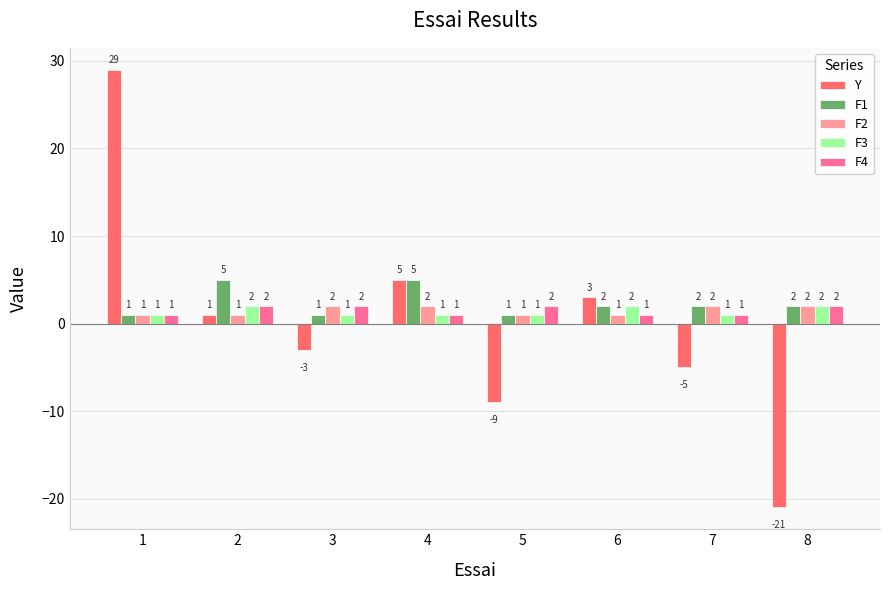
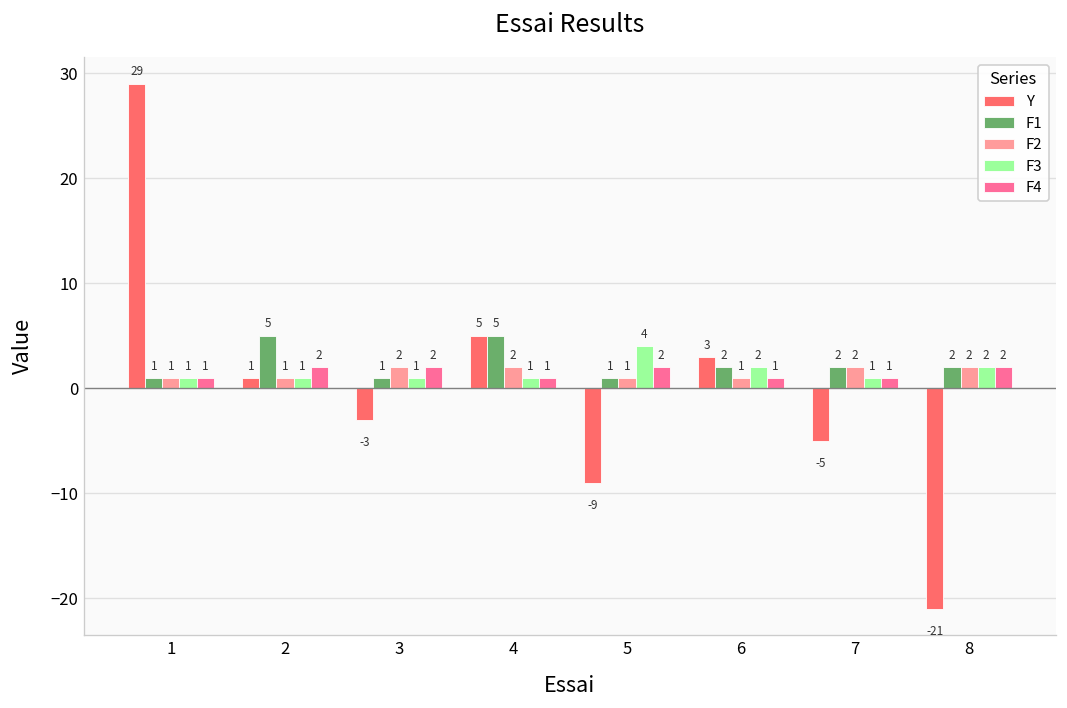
  {
    "F1": {
      "1": 1,
      "2": 5,
      "3": 1,
      "4": 5,
      "5": 1,
      "6": 2,
      "7": 2,
      "8": 2
    },
    "F3": {
      "1": 1,
-     "2": 2,
+     "2": 1,
      "3": 1,
      "4": 1,
-     "5": 1,
+     "5": 4,
      "6": 2,
      "7": 1,
      "8": 2
    }
  }
